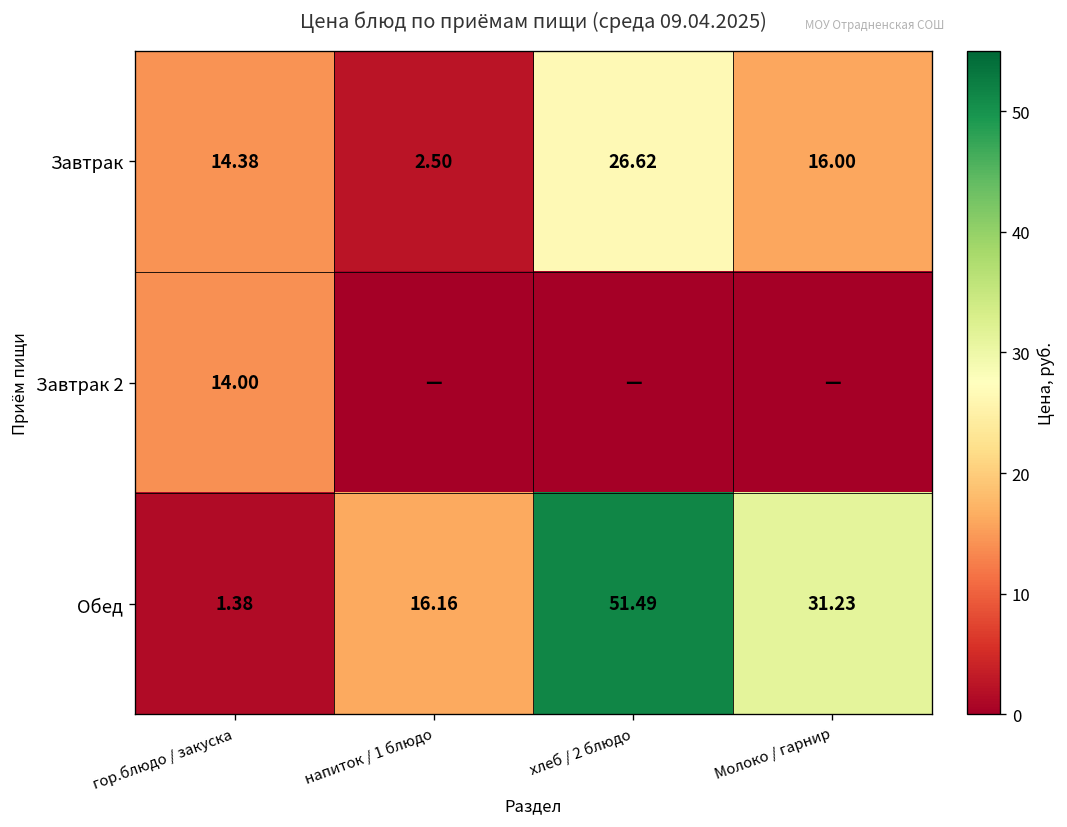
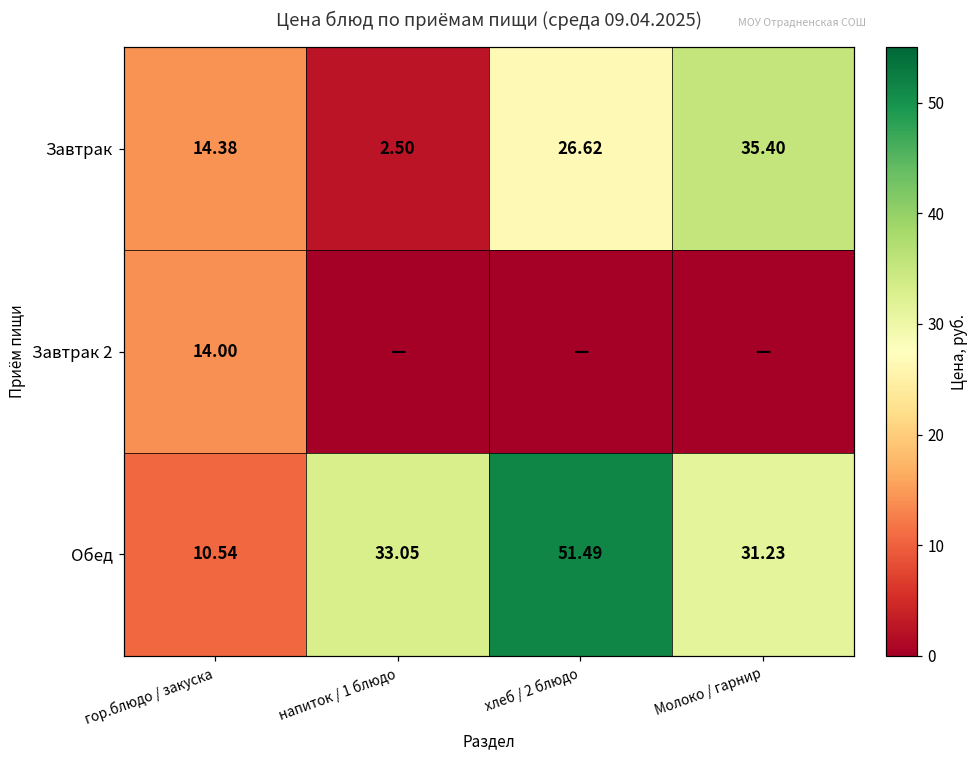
  {
    "Завтрак": {
      "гор.блюдо / закуска": 14.38,
      "напиток / 1 блюдо": 2.50,
      "хлеб / 2 блюдо": 26.62,
-     "Молоко / гарнир": 16.00
+     "Молоко / гарнир": 35.40
    },
    "Завтрак 2": {
      "гор.блюдо / закуска": 14.00
    },
    "Обед": {
-     "гор.блюдо / закуска": 1.38,
-     "напиток / 1 блюдо": 16.16,
+     "гор.блюдо / закуска": 10.54,
+     "напиток / 1 блюдо": 33.05,
      "хлеб / 2 блюдо": 51.49,
      "Молоко / гарнир": 31.23
    }
  }
